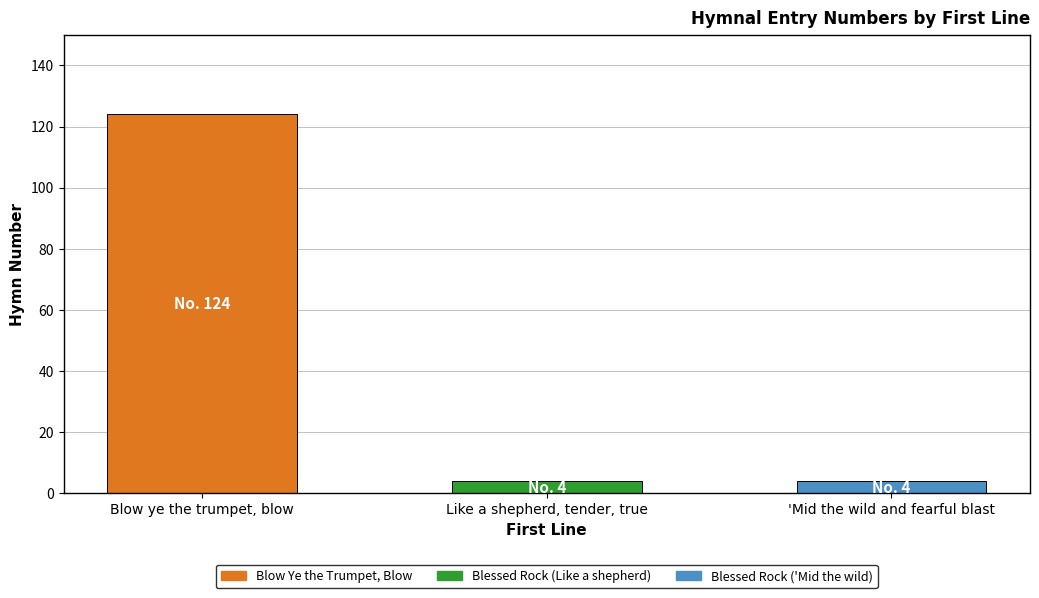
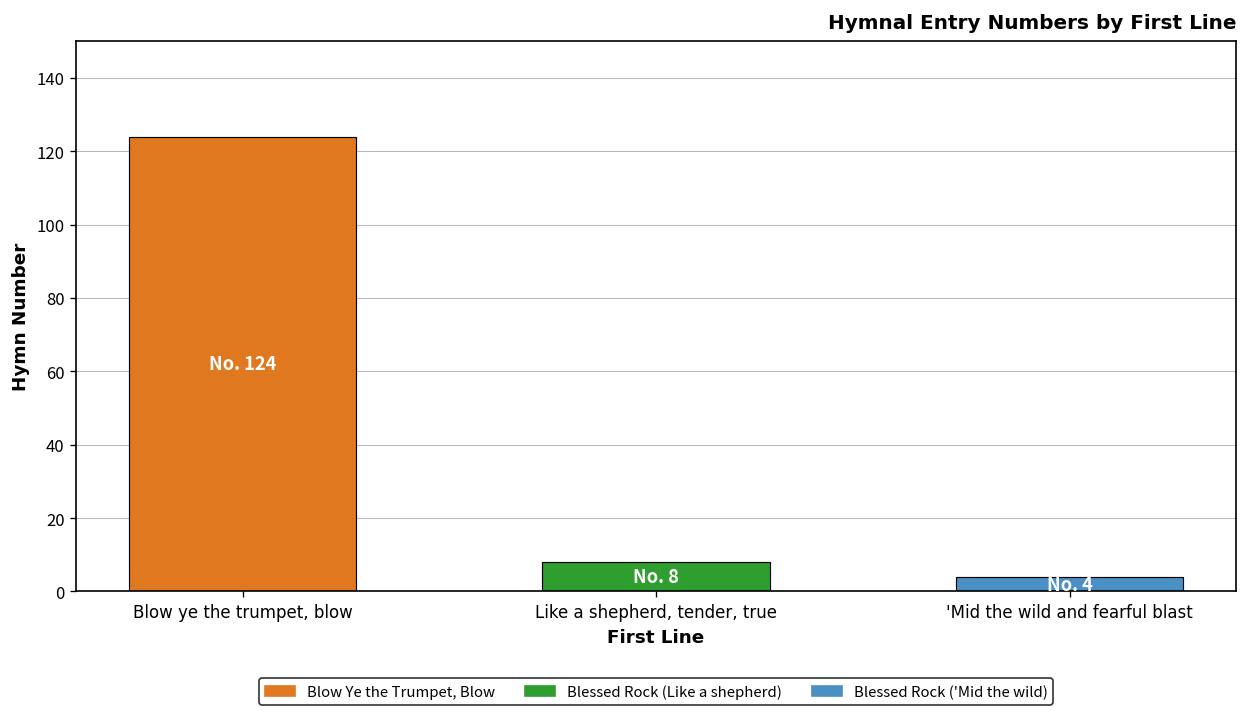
  {
    "Blow ye the trumpet, blow": 124,
-   "Like a shepherd, tender, true": 4,
+   "Like a shepherd, tender, true": 8,
    "'Mid the wild and fearful blast": 4
  }
